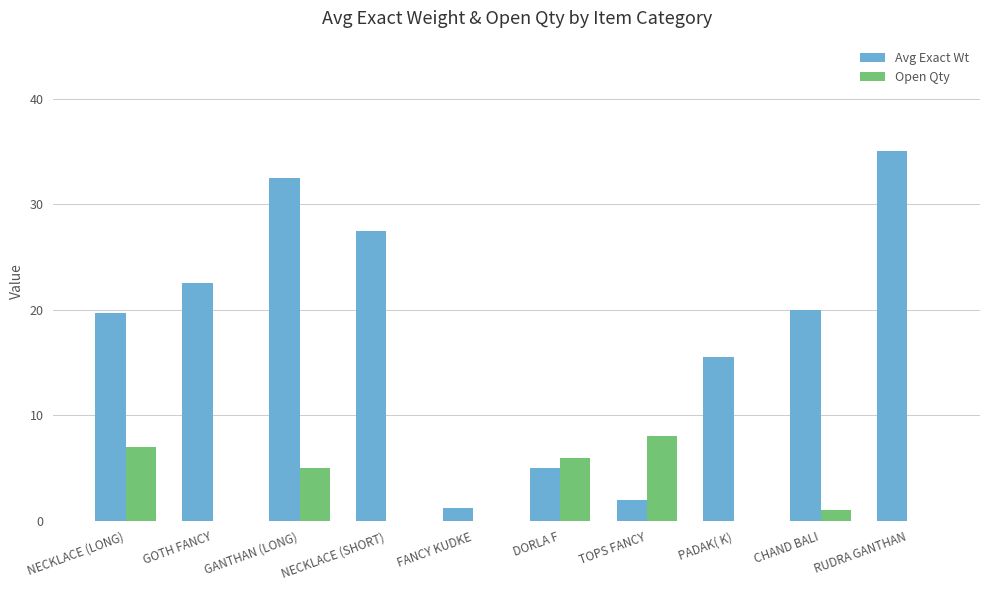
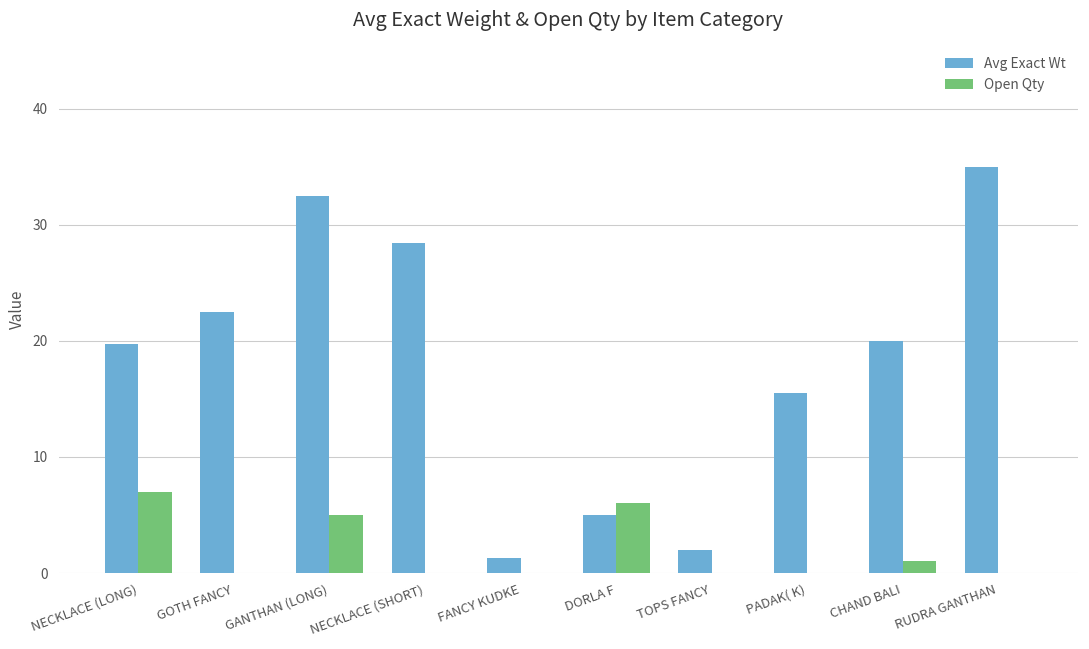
  {
    "Avg Exact Wt": {
      "NECKLACE (LONG)": 19.7,
      "GOTH FANCY": 22.5,
      "GANTHAN (LONG)": 32.5,
-     "NECKLACE (SHORT)": 27.5,
+     "NECKLACE (SHORT)": 28.4,
      "FANCY KUDKE": 1.3,
      "DORLA F": 5.0,
      "TOPS FANCY": 2.0,
      "PADAK( K)": 15.5,
      "CHAND BALI": 20.0,
      "RUDRA GANTHAN": 35.0
    },
    "Open Qty": {
      "NECKLACE (LONG)": 7,
      "GOTH FANCY": 0,
      "GANTHAN (LONG)": 5,
      "NECKLACE (SHORT)": 0,
      "FANCY KUDKE": 0,
      "DORLA F": 6,
-     "TOPS FANCY": 8,
+     "TOPS FANCY": 0,
      "PADAK( K)": 0,
      "CHAND BALI": 1,
      "RUDRA GANTHAN": 0
    }
  }
